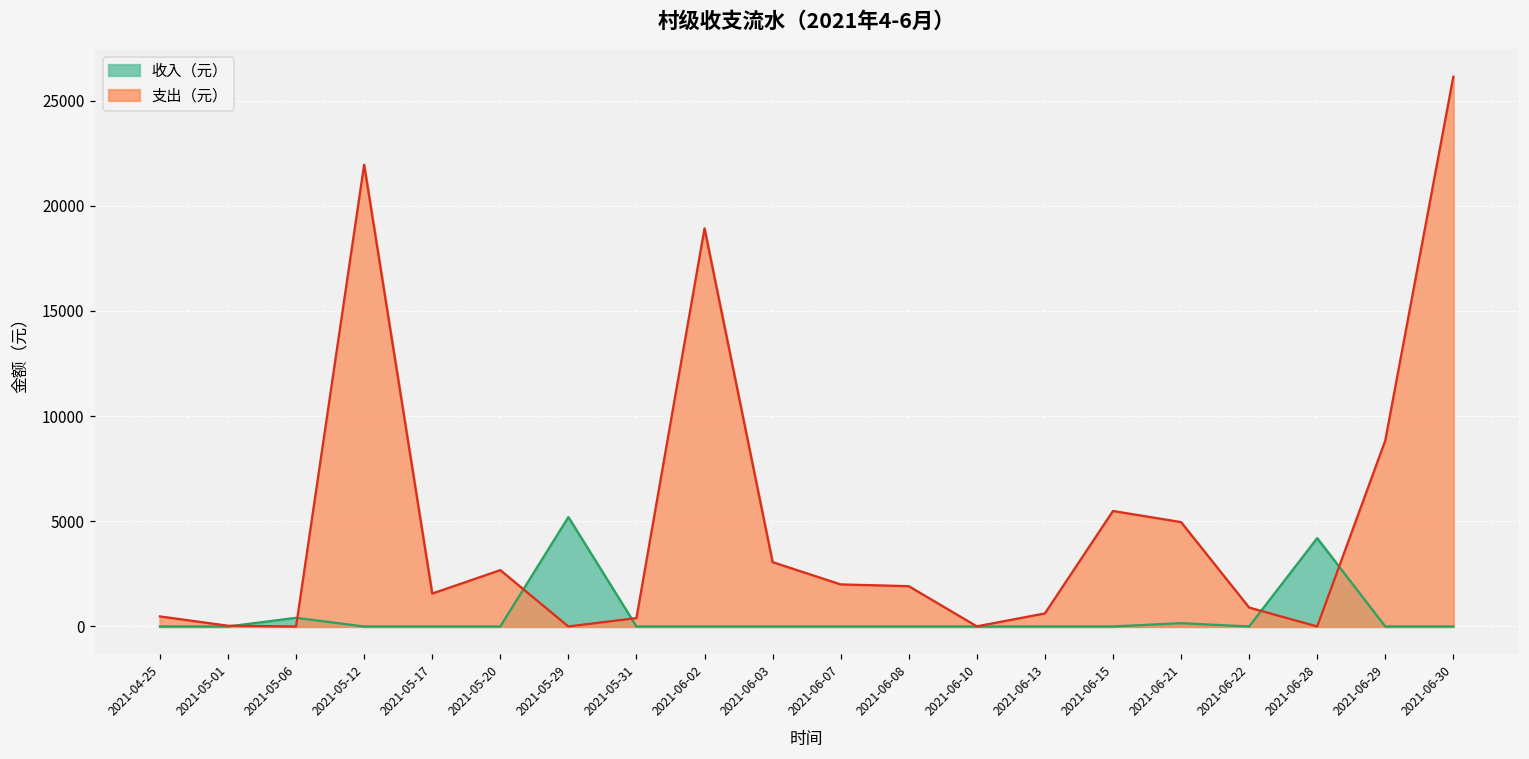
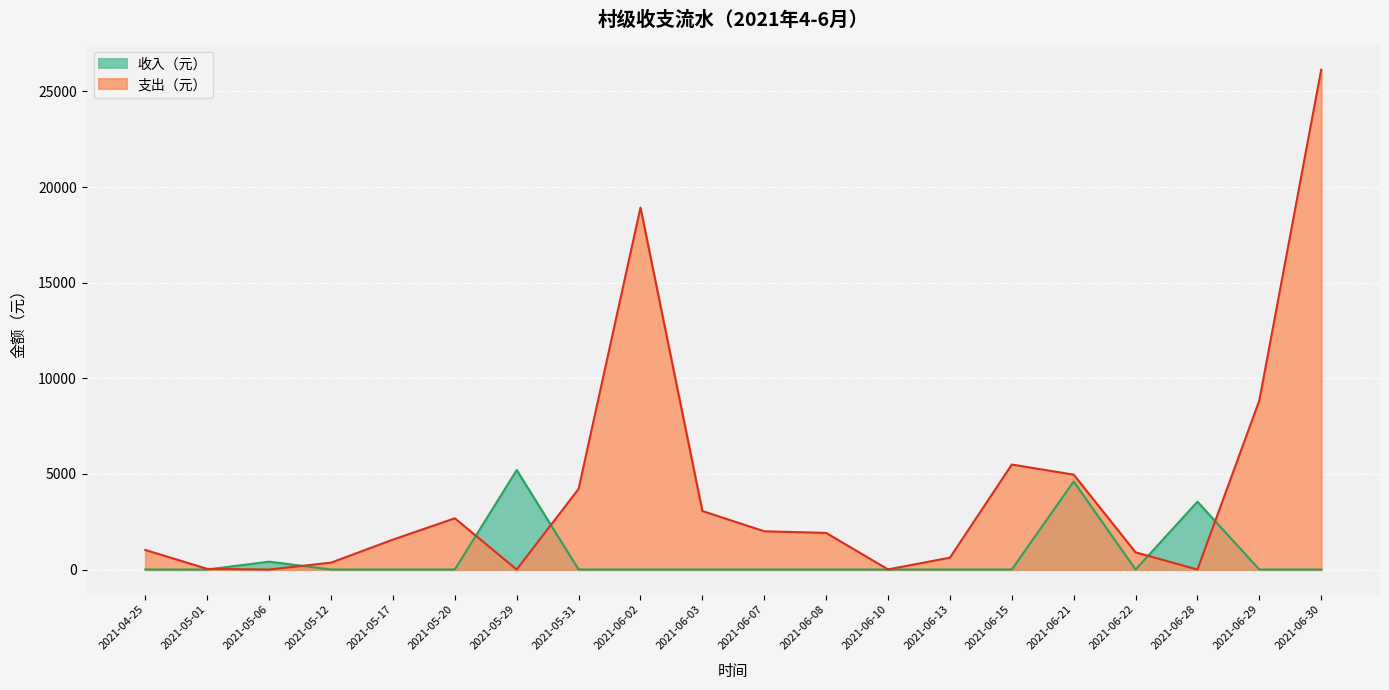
  {
    "收入（元）": {
      "2021-04-25": 0,
      "2021-05-06": 400,
      "2021-05-12": 0,
      "2021-05-17": 0,
      "2021-05-20": 0,
      "2021-05-29": 5200,
      "2021-05-31": 0,
      "2021-06-02": 0,
      "2021-06-03": 0,
      "2021-06-07": 0,
      "2021-06-08": 0,
      "2021-06-13": 0,
      "2021-06-15": 0,
-     "2021-06-21": 200,
+     "2021-06-21": 4600,
      "2021-06-22": 0,
-     "2021-06-28": 4200,
+     "2021-06-28": 3500,
      "2021-06-29": 0,
      "2021-06-30": 0
    },
    "支出（元）": {
-     "2021-04-25": 500,
+     "2021-04-25": 1000,
      "2021-05-06": 0,
-     "2021-05-12": 22000,
+     "2021-05-12": 400,
      "2021-05-17": 1600,
      "2021-05-20": 2700,
      "2021-05-29": 0,
-     "2021-05-31": 400,
+     "2021-05-31": 4200,
      "2021-06-02": 18900,
      "2021-06-03": 3100,
      "2021-06-07": 2000,
      "2021-06-08": 1900,
      "2021-06-13": 600,
      "2021-06-15": 5500,
      "2021-06-21": 5000,
      "2021-06-22": 900,
      "2021-06-28": 0,
      "2021-06-29": 8800,
      "2021-06-30": 26100
    }
  }
